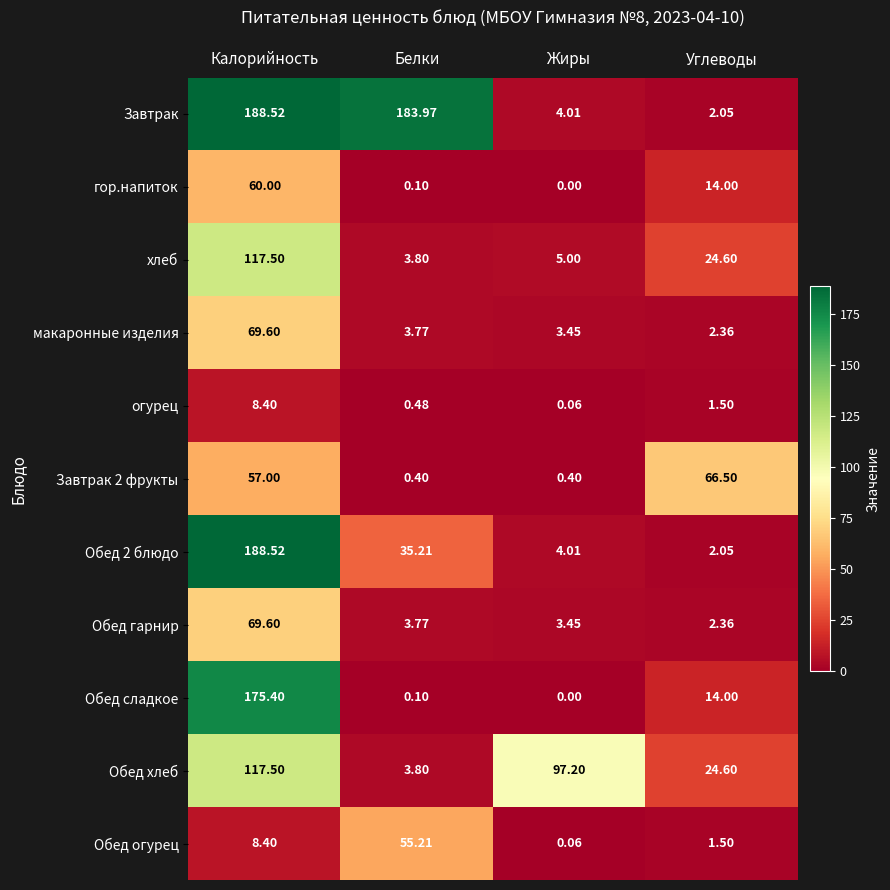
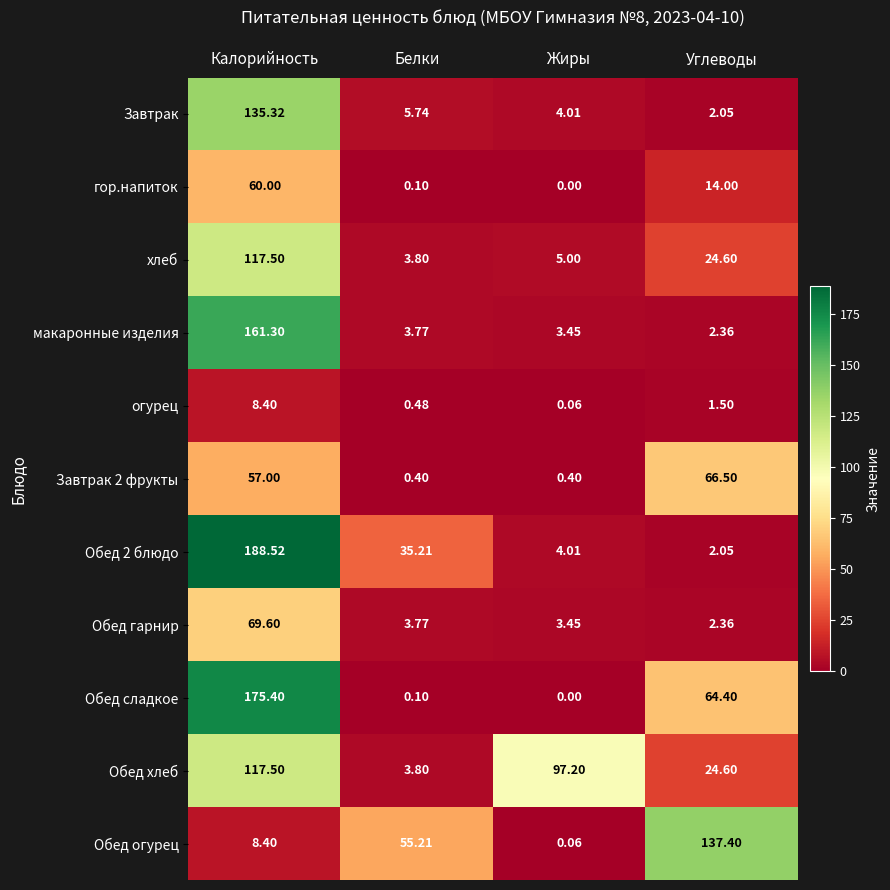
  {
    "Завтрак": {
-     "Калорийность": 188.52,
-     "Белки": 183.97,
+     "Калорийность": 135.32,
+     "Белки": 5.74,
      "Жиры": 4.01,
      "Углеводы": 2.05
    },
    "гор.напиток": {
      "Калорийность": 60.00,
      "Белки": 0.10,
      "Жиры": 0.00,
      "Углеводы": 14.00
    },
    "хлеб": {
      "Калорийность": 117.50,
      "Белки": 3.80,
      "Жиры": 5.00,
      "Углеводы": 24.60
    },
    "макаронные изделия": {
-     "Калорийность": 69.60,
+     "Калорийность": 161.30,
      "Белки": 3.77,
      "Жиры": 3.45,
      "Углеводы": 2.36
    },
    "огурец": {
      "Калорийность": 8.40,
      "Белки": 0.48,
      "Жиры": 0.06,
      "Углеводы": 1.50
    },
    "Завтрак 2 фрукты": {
      "Калорийность": 57.00,
      "Белки": 0.40,
      "Жиры": 0.40,
      "Углеводы": 66.50
    },
    "Обед 2 блюдо": {
      "Калорийность": 188.52,
      "Белки": 35.21,
      "Жиры": 4.01,
      "Углеводы": 2.05
    },
    "Обед гарнир": {
      "Калорийность": 69.60,
      "Белки": 3.77,
      "Жиры": 3.45,
      "Углеводы": 2.36
    },
    "Обед сладкое": {
      "Калорийность": 175.40,
      "Белки": 0.10,
      "Жиры": 0.00,
-     "Углеводы": 14.00
+     "Углеводы": 64.40
    },
    "Обед хлеб": {
      "Калорийность": 117.50,
      "Белки": 3.80,
      "Жиры": 97.20,
      "Углеводы": 24.60
    },
    "Обед огурец": {
      "Калорийность": 8.40,
      "Белки": 55.21,
      "Жиры": 0.06,
-     "Углеводы": 1.50
+     "Углеводы": 137.40
    }
  }
